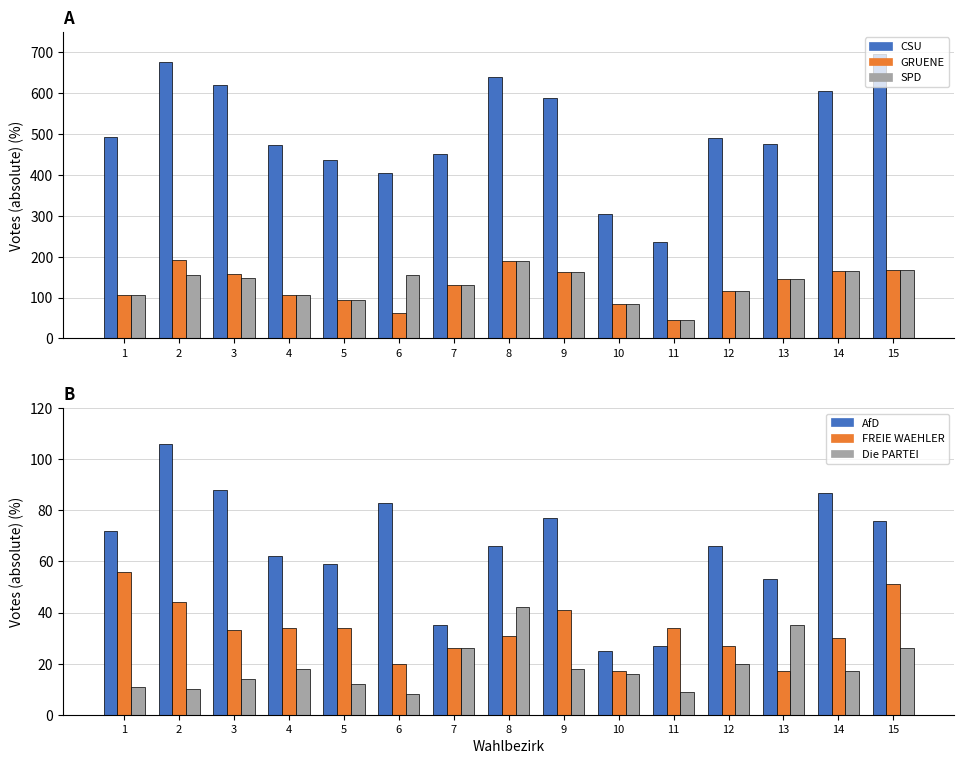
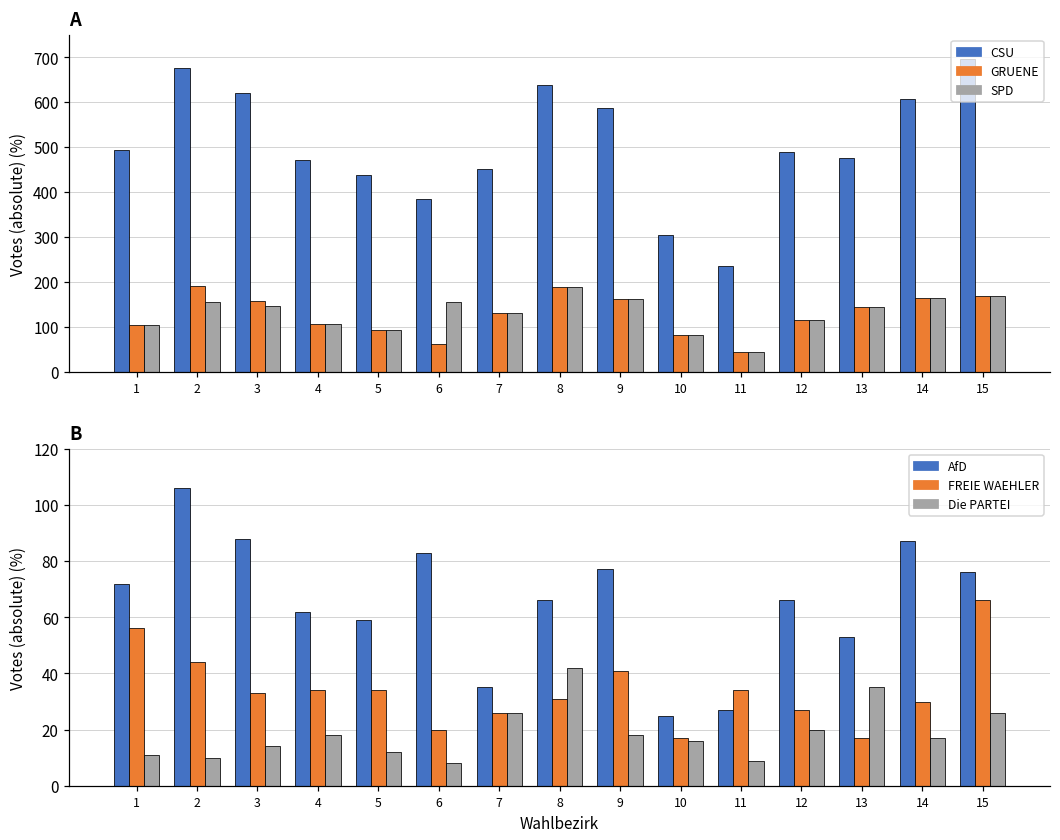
  {
    "A": {
      "CSU": {
        "1": 490,
        "2": 680,
        "3": 620,
        "4": 470,
        "5": 440,
-       "6": 400,
+       "6": 380,
        "7": 450,
        "8": 640,
        "9": 590,
        "10": 300,
        "11": 240,
        "12": 490,
        "13": 480,
        "14": 610
      },
      "GRUENE": {
        "1": 110,
        "2": 190,
        "3": 160,
        "4": 110,
        "5": 90,
        "6": 60,
        "7": 130,
        "8": 190,
        "9": 160,
        "10": 80,
        "11": 50,
        "12": 120,
        "13": 150,
        "14": 160,
        "15": 170
      },
      "SPD": {
        "1": 110,
        "2": 160,
        "3": 150,
        "4": 110,
        "5": 90,
        "6": 160,
        "7": 130,
        "8": 190,
        "9": 160,
        "10": 80,
        "11": 50,
        "12": 120,
        "13": 150,
        "14": 160,
        "15": 170
      }
    },
    "B": {
      "AfD": {
        "1": 72,
        "2": 106,
        "3": 88,
        "4": 62,
        "5": 59,
        "6": 83,
        "7": 35,
        "8": 66,
        "9": 77,
        "10": 25,
        "11": 27,
        "12": 66,
        "13": 53,
        "14": 87,
        "15": 76
      },
      "FREIE WAEHLER": {
        "1": 56,
        "2": 44,
        "3": 33,
        "4": 34,
        "5": 34,
        "6": 20,
        "7": 26,
        "8": 31,
        "9": 41,
        "10": 17,
        "11": 34,
        "12": 27,
        "13": 17,
        "14": 30,
-       "15": 51
+       "15": 66
      },
      "Die PARTEI": {
        "1": 11,
        "2": 10,
        "3": 14,
        "4": 18,
        "5": 12,
        "6": 8,
        "7": 26,
        "8": 42,
        "9": 18,
        "10": 16,
        "11": 9,
        "12": 20,
        "13": 35,
        "14": 17,
        "15": 26
      }
    }
  }
